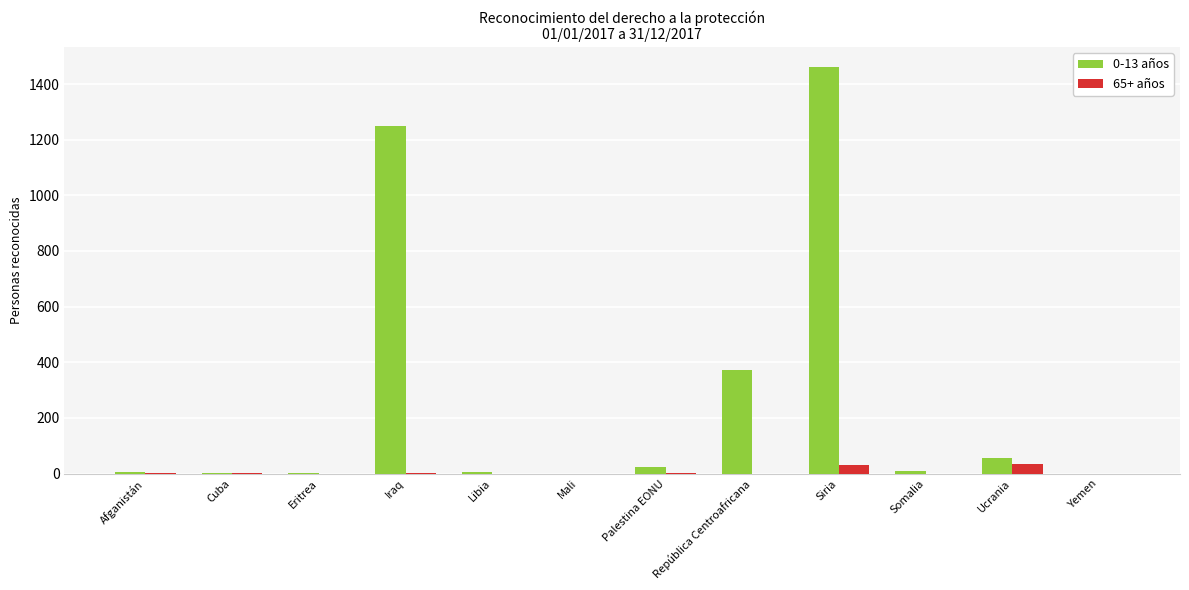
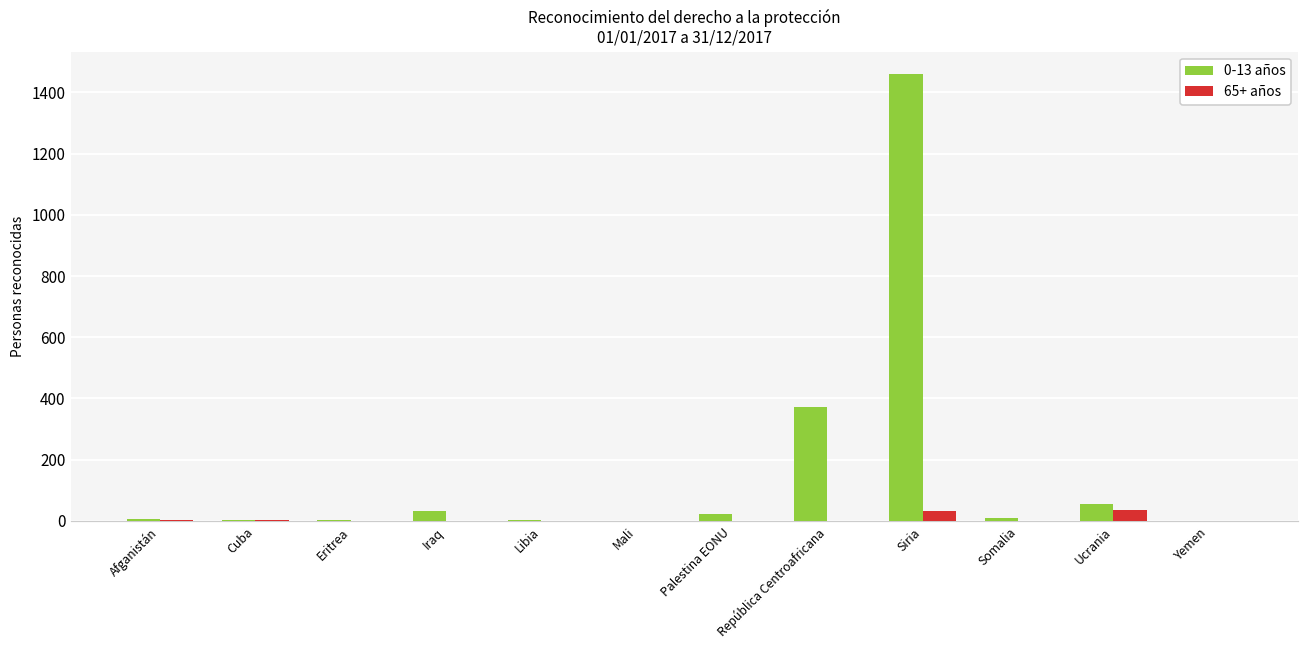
  {
    "0-13 años": {
-     "Iraq": 1250,
+     "Iraq": 30,
      "Mali": 0,
      "Palestina EONU": 20,
      "República Centroafricana": 370,
      "Siria": 1460,
      "Somalia": 10,
      "Ucrania": 60,
      "Yemen": 0
    },
    "65+ años": {
      "Eritrea": 0,
      "Libia": 0,
      "Mali": 0,
      "República Centroafricana": 0,
      "Siria": 30,
      "Somalia": 0,
      "Ucrania": 40,
      "Yemen": 0
    }
  }
